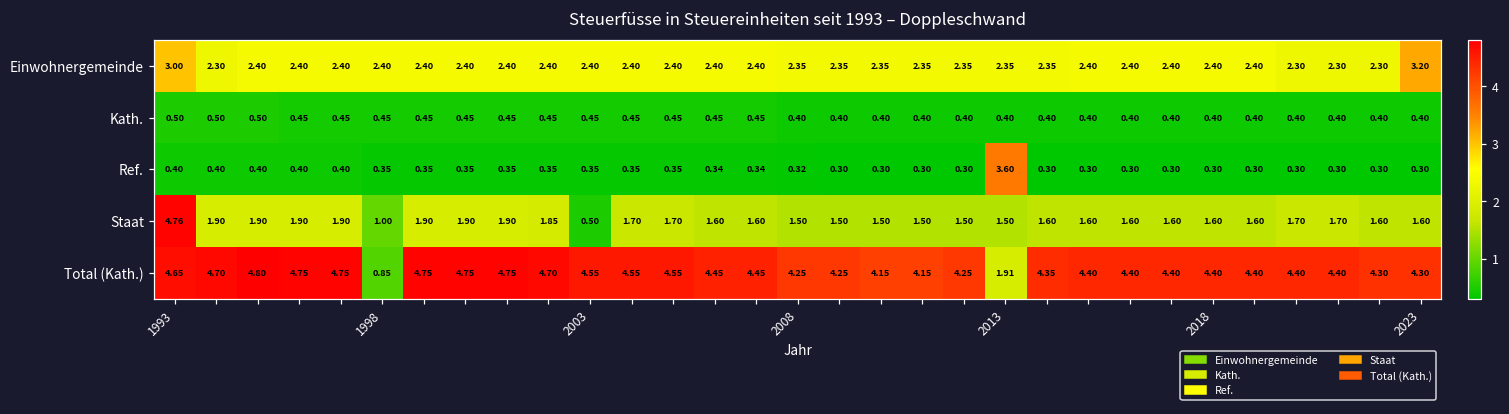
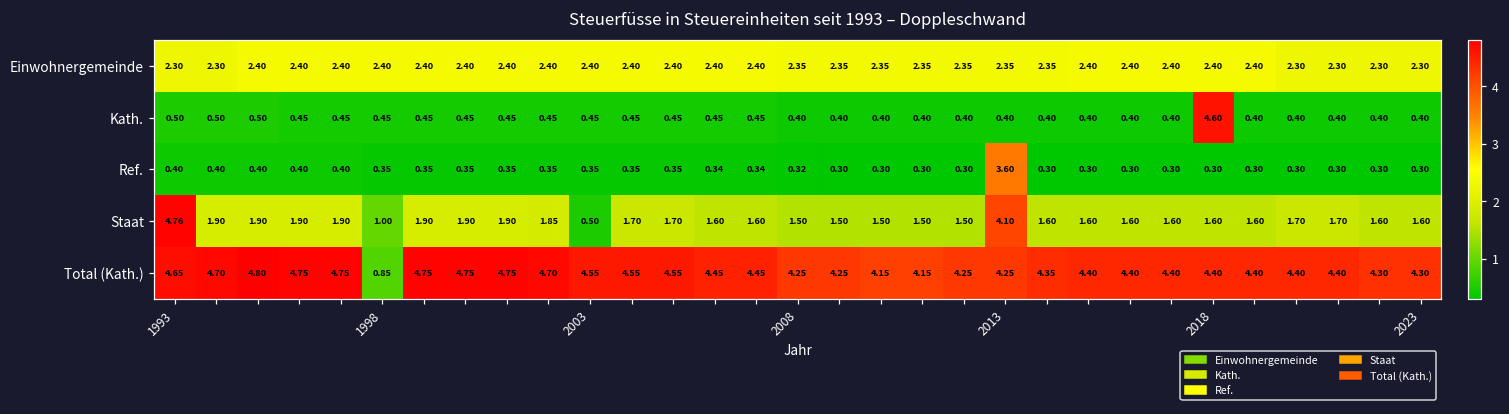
  {
    "Einwohnergemeinde": {
-     "1993": 3.00,
+     "1993": 2.30,
      "1998": 2.40,
      "2003": 2.40,
      "2008": 2.35,
      "2013": 2.35,
      "2018": 2.40,
-     "2023": 3.20
+     "2023": 2.30
    },
    "Kath.": {
      "1993": 0.50,
      "1998": 0.45,
      "2003": 0.45,
      "2008": 0.40,
      "2013": 0.40,
-     "2018": 0.40,
+     "2018": 4.60,
      "2023": 0.40
    },
    "Ref.": {
      "1993": 0.40,
      "1998": 0.35,
      "2003": 0.35,
      "2008": 0.32,
      "2013": 3.60,
      "2018": 0.30,
      "2023": 0.30
    },
    "Staat": {
      "1993": 4.76,
      "1998": 1.00,
      "2003": 0.50,
      "2008": 1.50,
-     "2013": 1.50,
+     "2013": 4.10,
      "2018": 1.60,
      "2023": 1.60
    },
    "Total (Kath.)": {
      "1993": 4.65,
      "1998": 0.85,
      "2003": 4.55,
      "2008": 4.25,
-     "2013": 1.91,
+     "2013": 4.25,
      "2018": 4.40,
      "2023": 4.30
    }
  }
